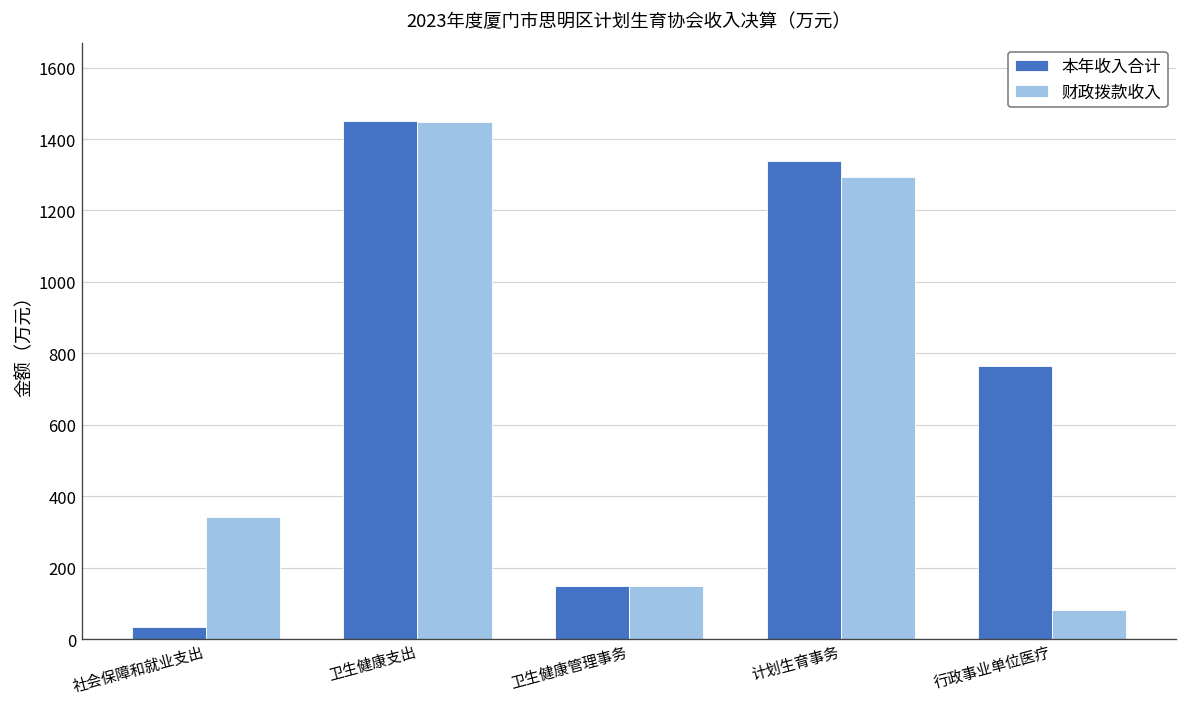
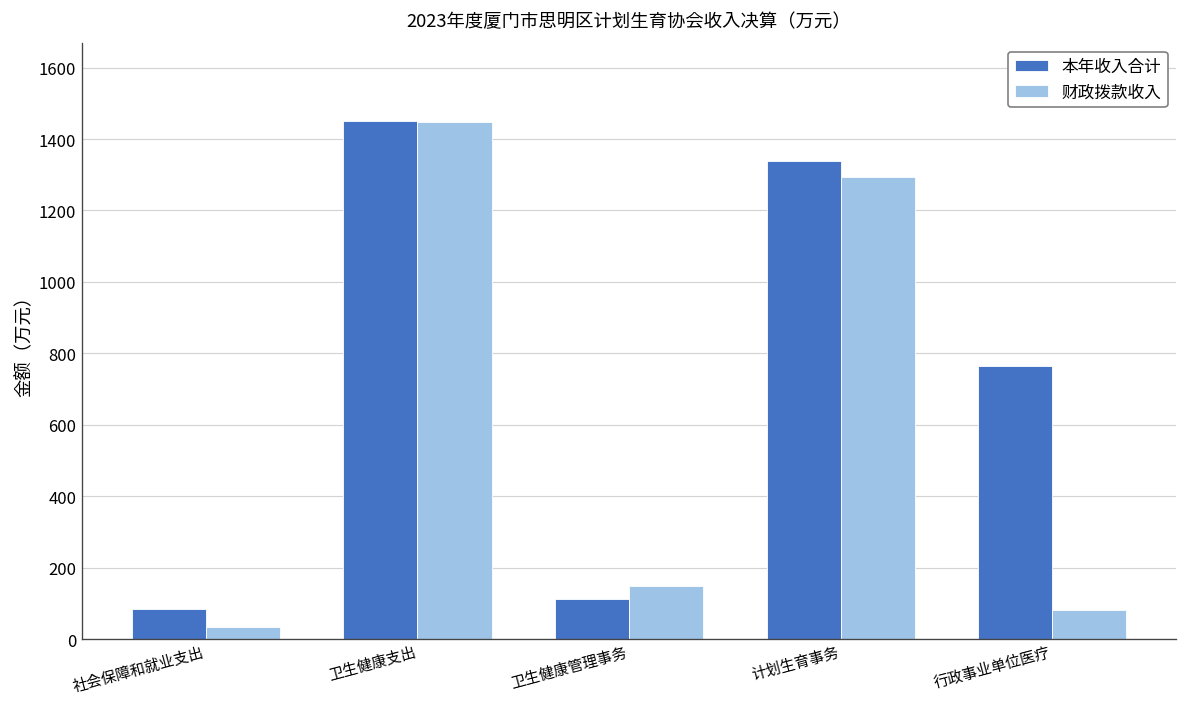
  {
    "本年收入合计": {
-     "社会保障和就业支出": 40,
+     "社会保障和就业支出": 80,
      "卫生健康支出": 1450,
-     "卫生健康管理事务": 150,
+     "卫生健康管理事务": 110,
      "计划生育事务": 1340,
      "行政事业单位医疗": 760
    },
    "财政拨款收入": {
-     "社会保障和就业支出": 340,
+     "社会保障和就业支出": 40,
      "卫生健康支出": 1450,
      "卫生健康管理事务": 150,
      "计划生育事务": 1290,
      "行政事业单位医疗": 80
    }
  }
